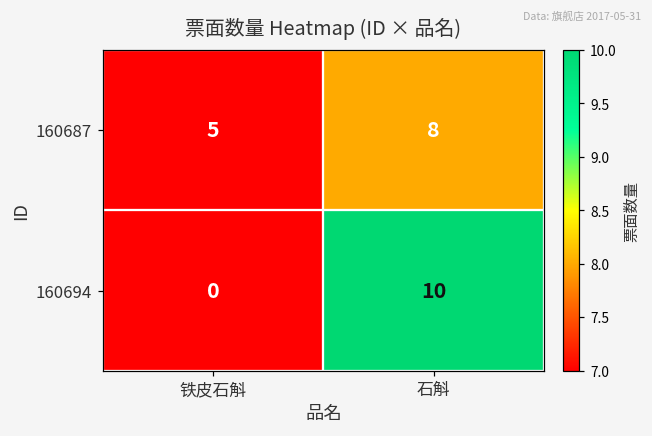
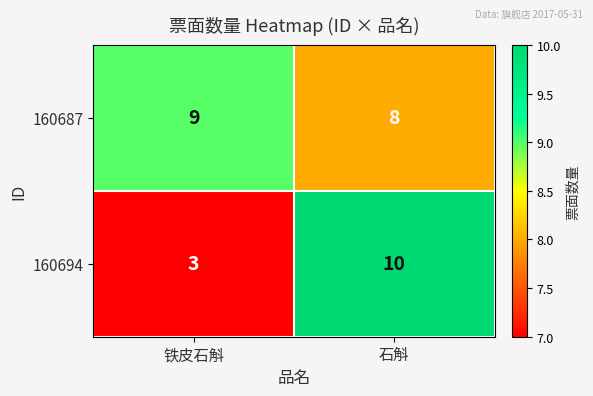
  {
    "160687": {
-     "铁皮石斛": 5,
+     "铁皮石斛": 9,
      "石斛": 8
    },
    "160694": {
-     "铁皮石斛": 0,
+     "铁皮石斛": 3,
      "石斛": 10
    }
  }
